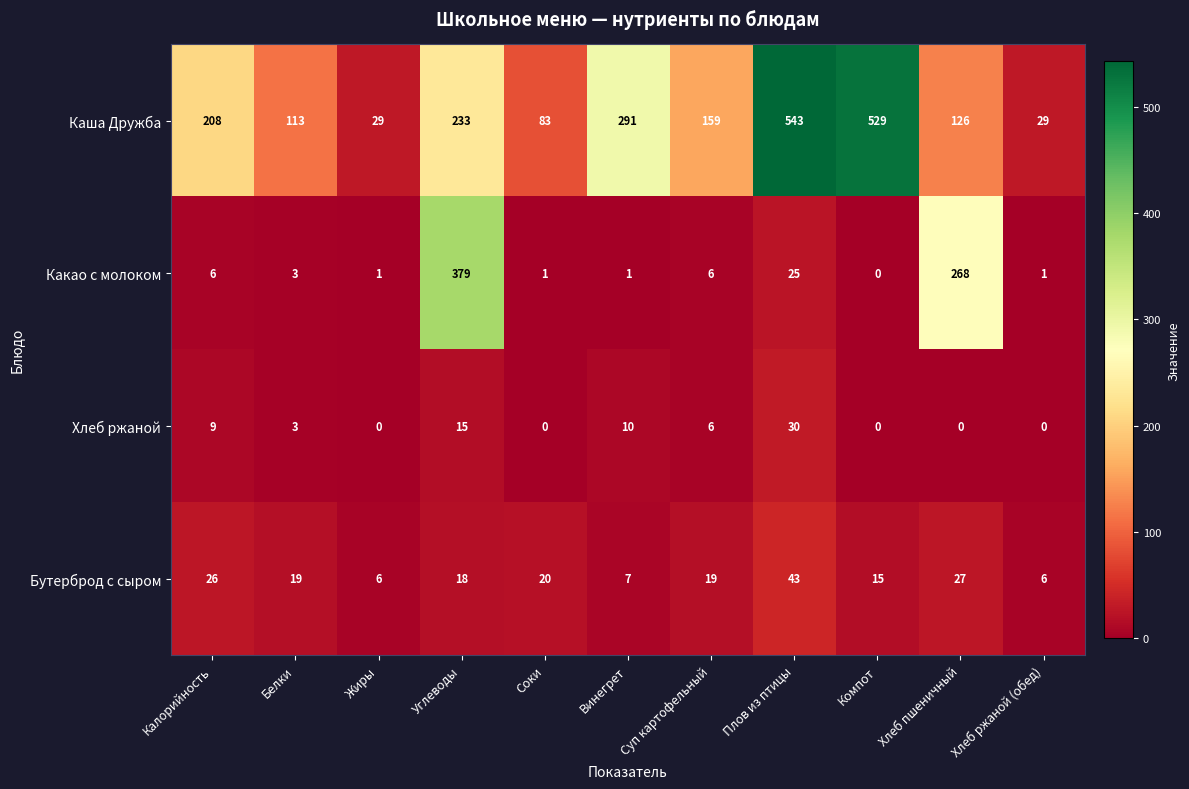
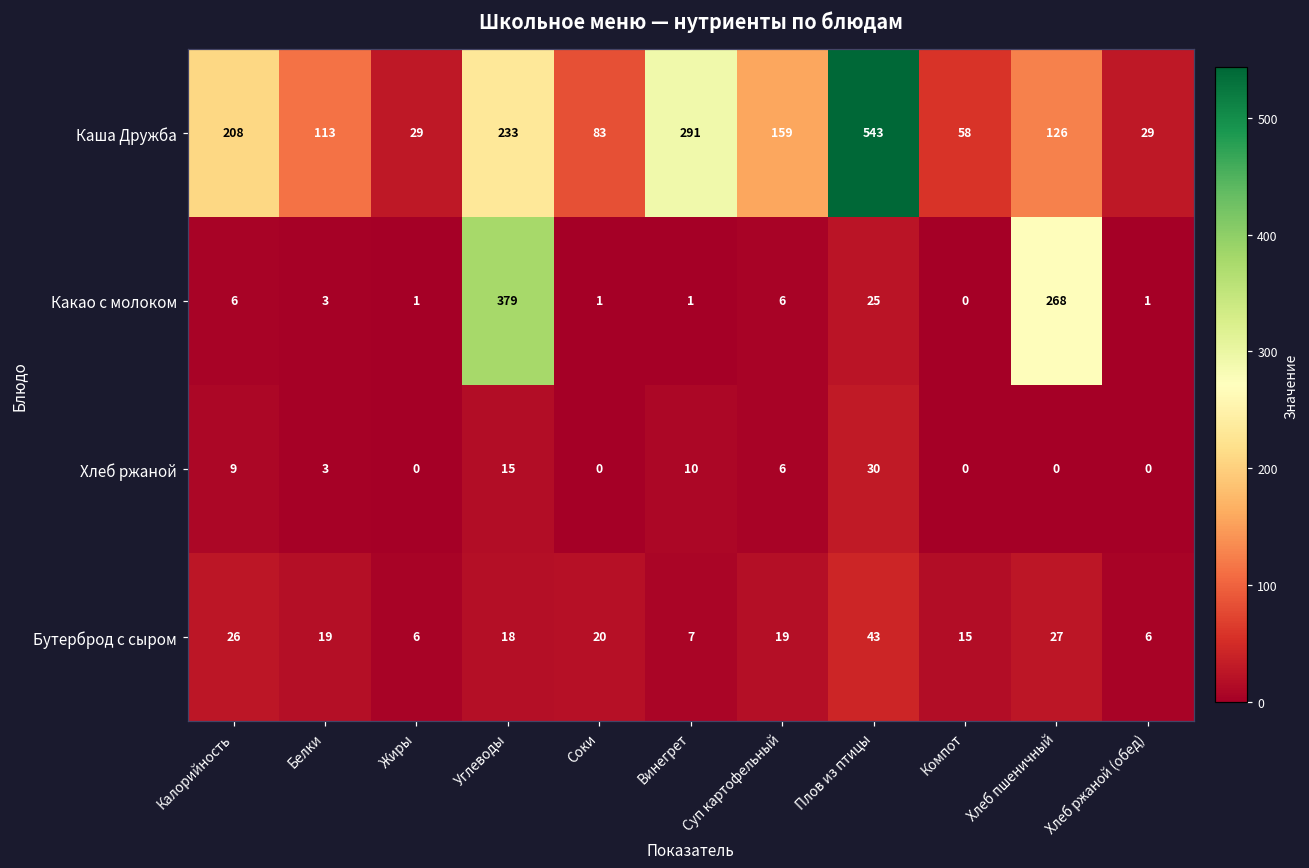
  {
    "Каша Дружба": {
      "Калорийность": 208,
      "Белки": 113,
      "Жиры": 29,
      "Углеводы": 233,
      "Соки": 83,
      "Винегрет": 291,
      "Суп картофельный": 159,
      "Плов из птицы": 543,
-     "Компот": 529,
+     "Компот": 58,
      "Хлеб пшеничный": 126,
      "Хлеб ржаной (обед)": 29
    },
    "Какао с молоком": {
      "Калорийность": 6,
      "Белки": 3,
      "Жиры": 1,
      "Углеводы": 379,
      "Соки": 1,
      "Винегрет": 1,
      "Суп картофельный": 6,
      "Плов из птицы": 25,
      "Компот": 0,
      "Хлеб пшеничный": 268,
      "Хлеб ржаной (обед)": 1
    },
    "Хлеб ржаной": {
      "Калорийность": 9,
      "Белки": 3,
      "Жиры": 0,
      "Углеводы": 15,
      "Соки": 0,
      "Винегрет": 10,
      "Суп картофельный": 6,
      "Плов из птицы": 30,
      "Компот": 0,
      "Хлеб пшеничный": 0,
      "Хлеб ржаной (обед)": 0
    },
    "Бутерброд с сыром": {
      "Калорийность": 26,
      "Белки": 19,
      "Жиры": 6,
      "Углеводы": 18,
      "Соки": 20,
      "Винегрет": 7,
      "Суп картофельный": 19,
      "Плов из птицы": 43,
      "Компот": 15,
      "Хлеб пшеничный": 27,
      "Хлеб ржаной (обед)": 6
    }
  }
